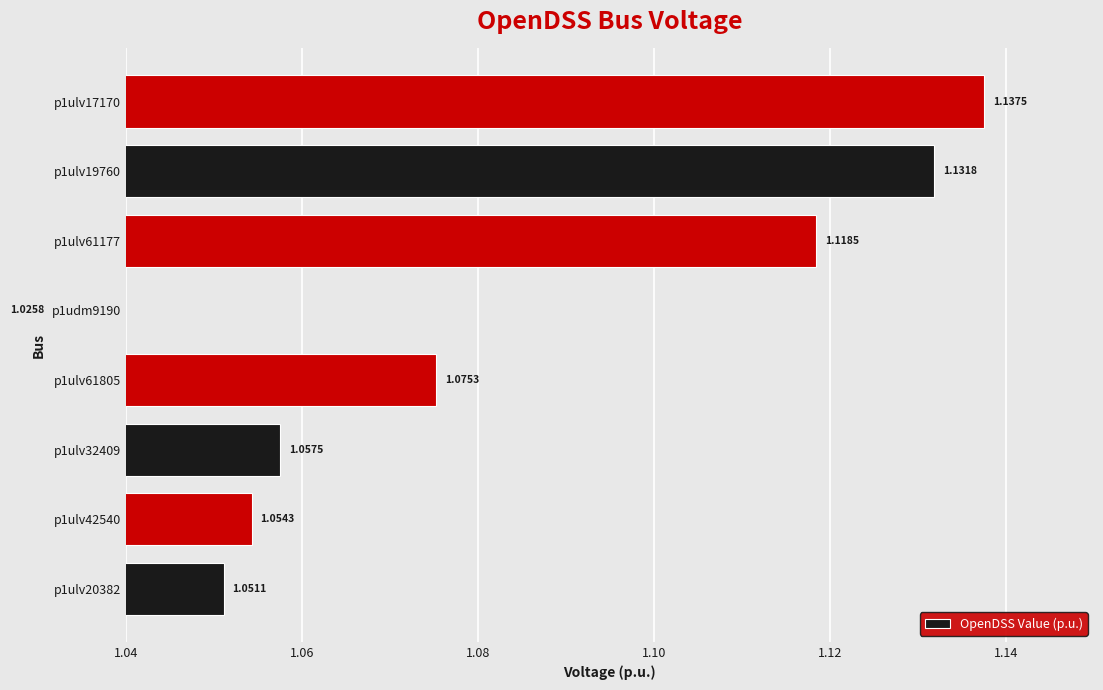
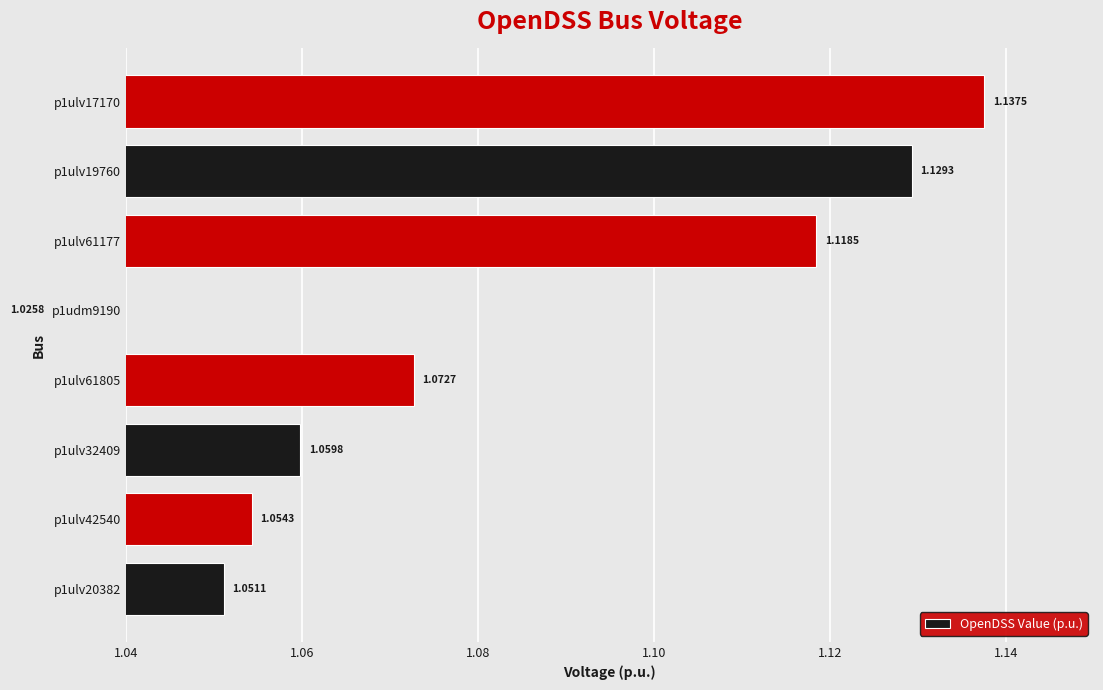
  {
    "p1ulv17170": 1.1375,
-   "p1ulv19760": 1.1318,
+   "p1ulv19760": 1.1293,
    "p1ulv61177": 1.1185,
-   "p1ulv61805": 1.0753,
-   "p1ulv32409": 1.0575,
+   "p1ulv61805": 1.0727,
+   "p1ulv32409": 1.0598,
    "p1ulv42540": 1.0543,
    "p1ulv20382": 1.0511
  }
